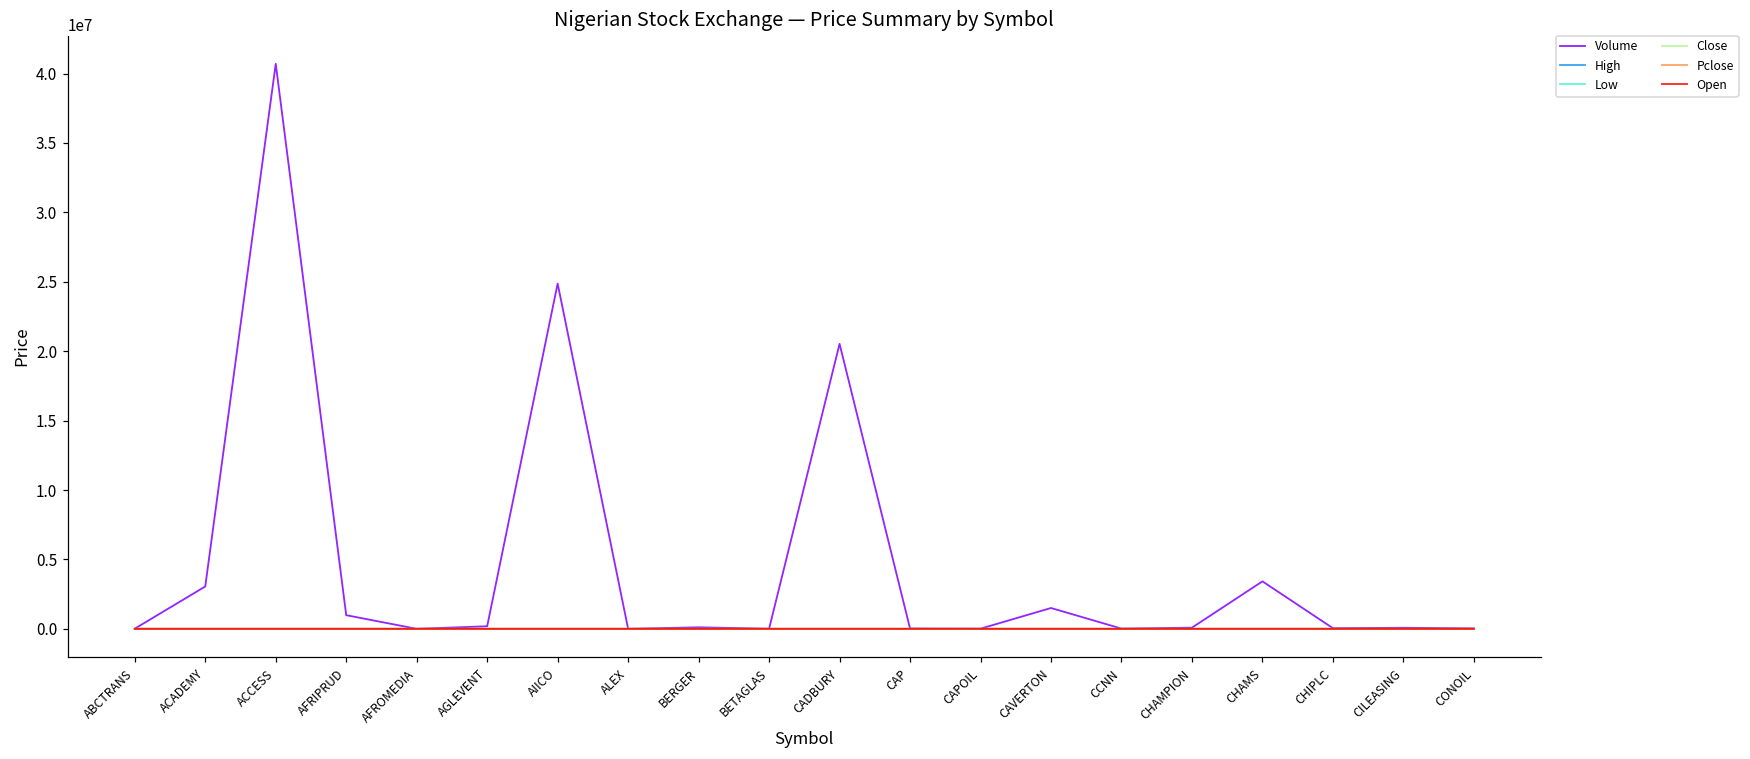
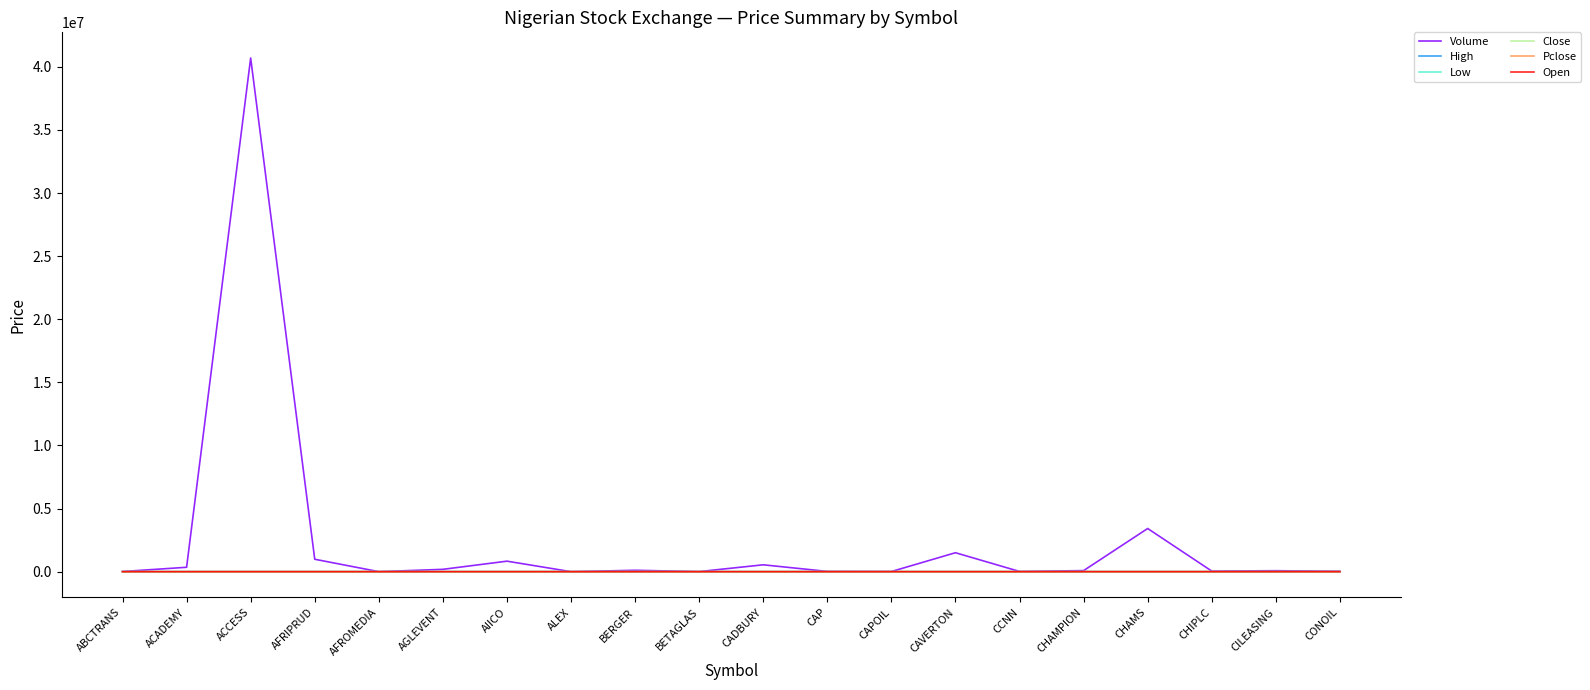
  {
    "Volume": {
-     "ACADEMY": 3000000,
+     "ACADEMY": 300000,
      "ACCESS": 40700000,
      "AFRIPRUD": 1000000,
-     "AIICO": 24900000,
-     "CADBURY": 20500000,
+     "AIICO": 800000,
+     "CADBURY": 500000,
      "CAVERTON": 1500000,
      "CHAMS": 3400000
    },
    "Open": {
      "ACADEMY": 0,
      "ACCESS": 0,
      "AFRIPRUD": 0,
      "AIICO": 0,
      "CADBURY": 0,
      "CAVERTON": 0,
      "CHAMS": 0
    }
  }
